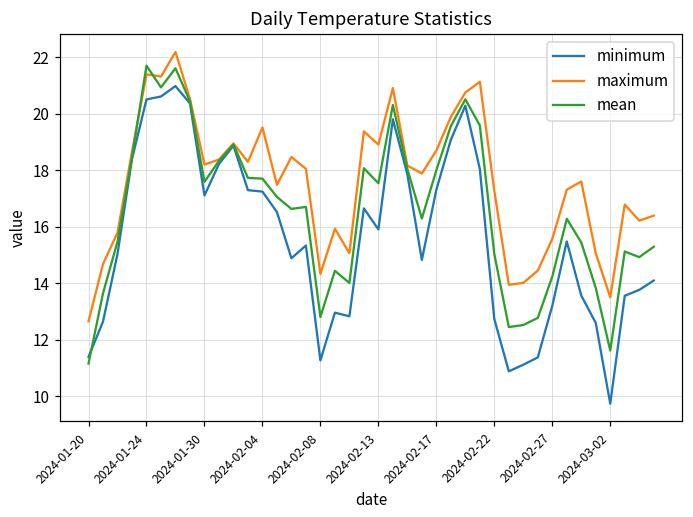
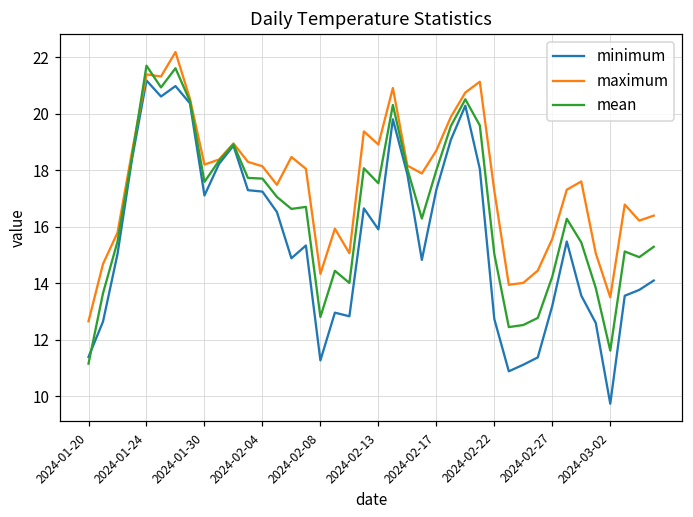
  {
    "minimum": {
      "2024-01-20": 11.4,
-     "2024-01-24": 20.5,
+     "2024-01-24": 21.2,
      "2024-01-30": 17.1,
      "2024-02-04": 17.2,
      "2024-02-08": 11.3,
      "2024-02-13": 15.9,
      "2024-02-17": 17.3,
      "2024-02-22": 12.7,
      "2024-02-27": 13.2,
      "2024-03-02": 9.7
    },
    "maximum": {
      "2024-01-20": 12.7,
      "2024-01-24": 21.4,
      "2024-01-30": 18.2,
-     "2024-02-04": 19.5,
+     "2024-02-04": 18.1,
      "2024-02-08": 14.3,
      "2024-02-13": 18.9,
      "2024-02-17": 18.7,
      "2024-02-22": 17.3,
      "2024-02-27": 15.6,
      "2024-03-02": 13.5
    },
    "mean": {
      "2024-01-20": 11.2,
      "2024-01-24": 21.7,
      "2024-01-30": 17.6,
      "2024-02-04": 17.7,
      "2024-02-08": 12.8,
      "2024-02-13": 17.5,
      "2024-02-17": 18.0,
      "2024-02-22": 15.0,
      "2024-02-27": 14.2,
      "2024-03-02": 11.6
    }
  }
